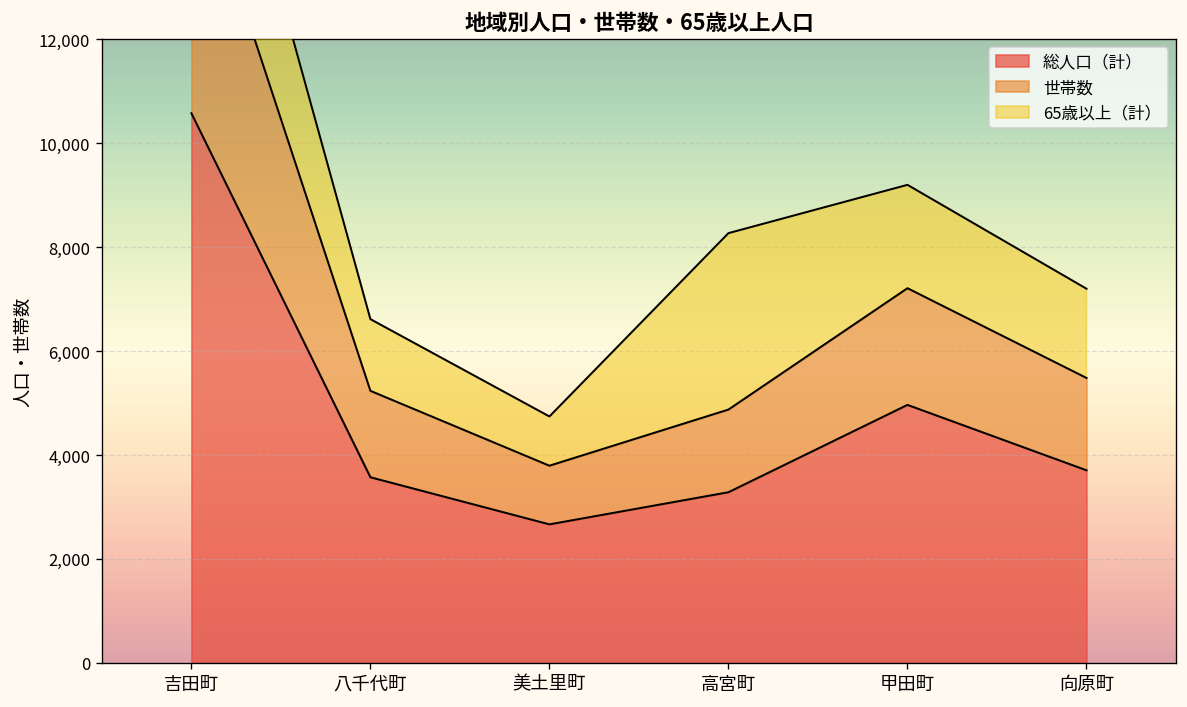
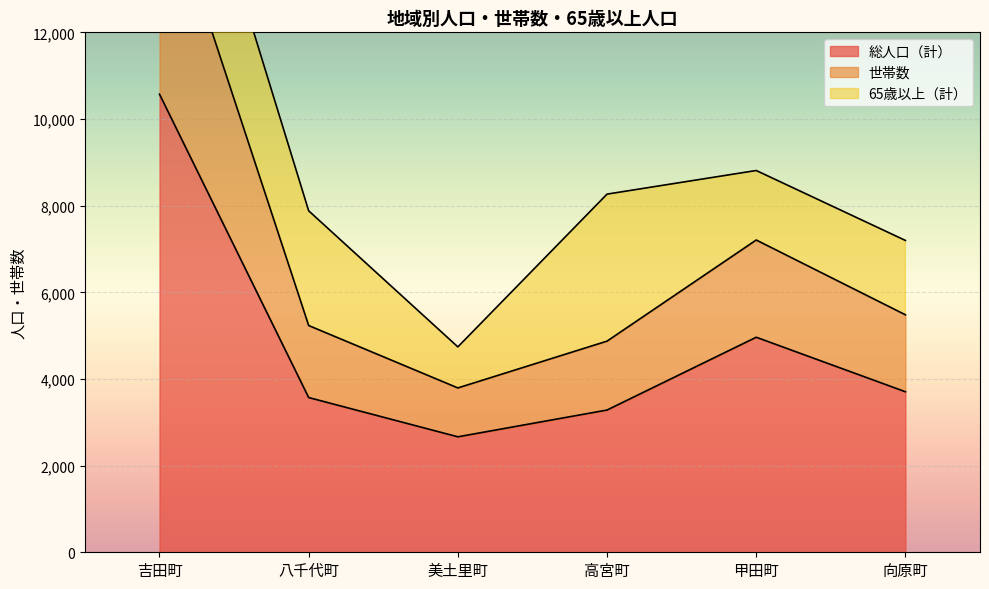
  {
    "65歳以上（計）": {
-     "八千代町": "1,400",
+     "八千代町": "2,600",
      "美土里町": "900",
      "高宮町": "3,400",
-     "甲田町": "2,000",
+     "甲田町": "1,600",
      "向原町": "1,700"
    }
  }
